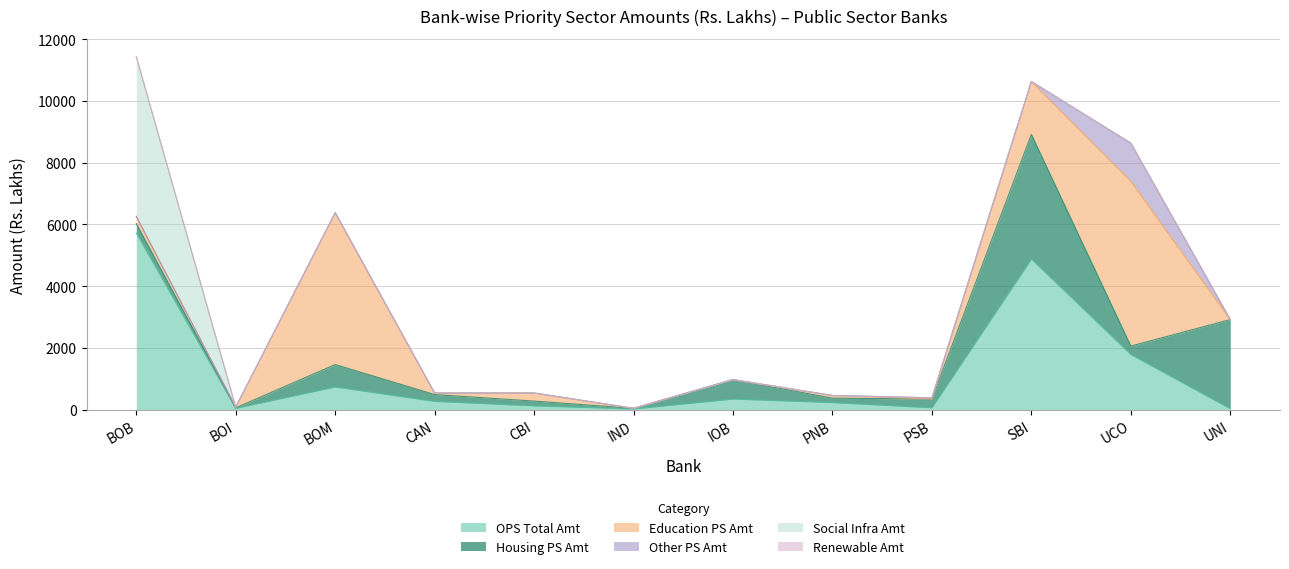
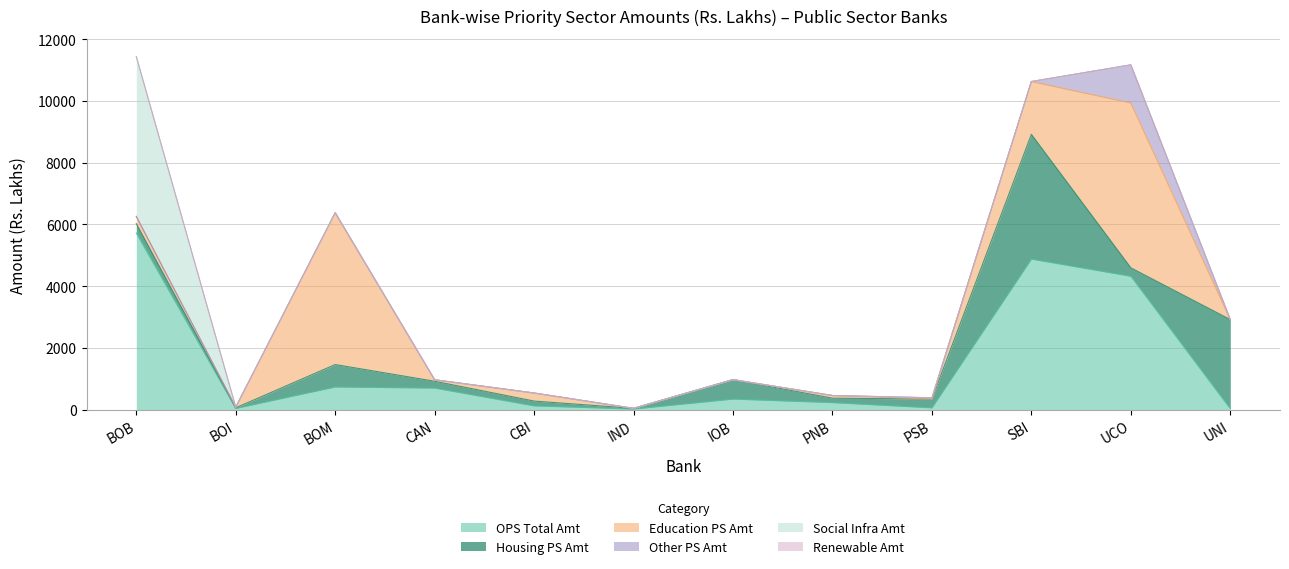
  {
    "OPS Total Amt": {
      "BOB": 5700,
      "BOM": 700,
-     "CAN": 300,
+     "CAN": 700,
      "CBI": 100,
      "IOB": 300,
      "PNB": 200,
      "PSB": 100,
      "SBI": 4900,
-     "UCO": 1800,
+     "UCO": 4300,
      "UNI": 0
    },
    "Housing PS Amt": {
      "BOB": 300,
      "BOM": 700,
      "CBI": 200,
      "PNB": 100,
      "SBI": 4000,
      "UCO": 300
    },
    "Education PS Amt": {
      "UCO": 5300
    }
  }
